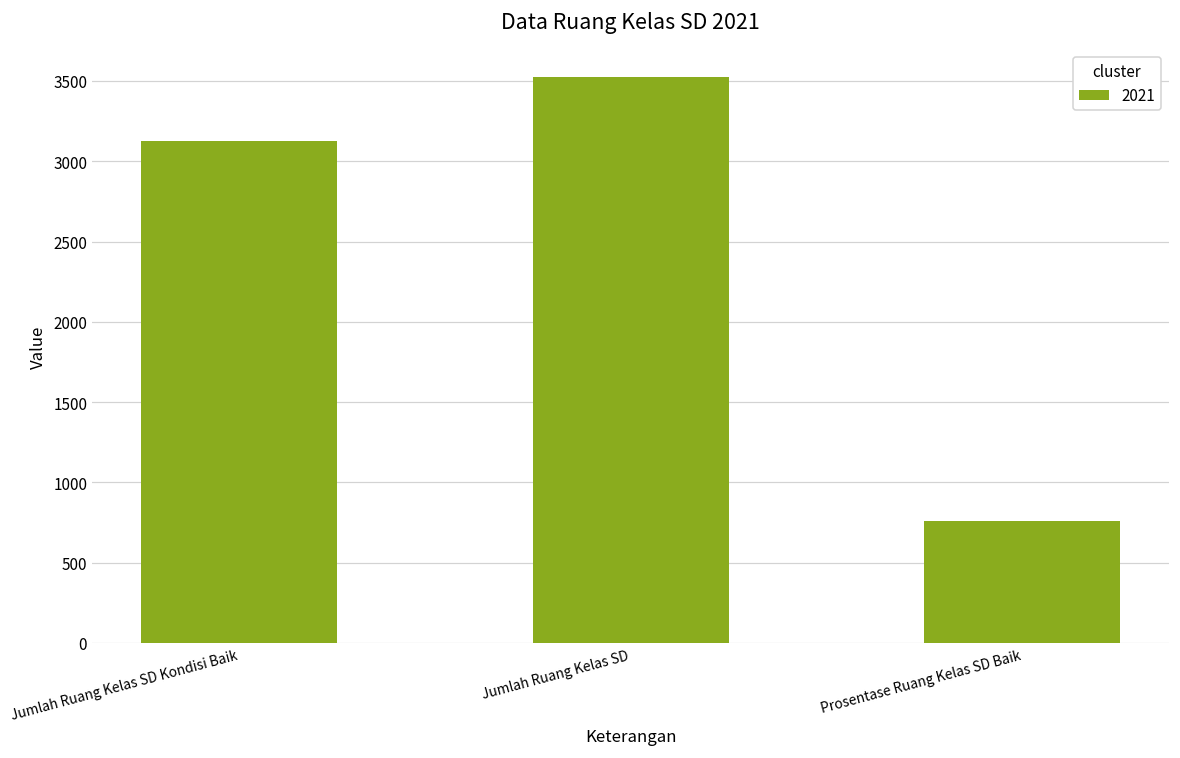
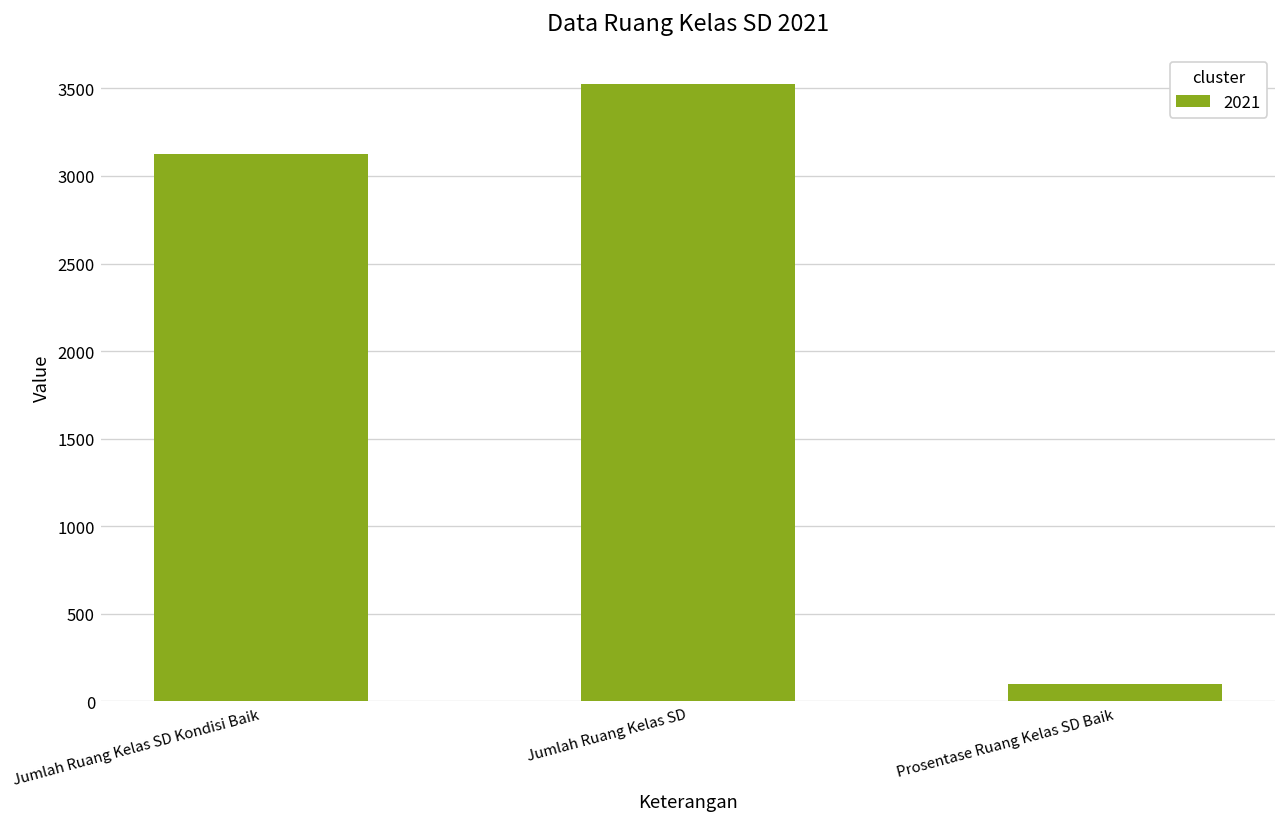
  {
    "Jumlah Ruang Kelas SD Kondisi Baik": 3130,
    "Jumlah Ruang Kelas SD": 3520,
-   "Prosentase Ruang Kelas SD Baik": 760
+   "Prosentase Ruang Kelas SD Baik": 100
  }
